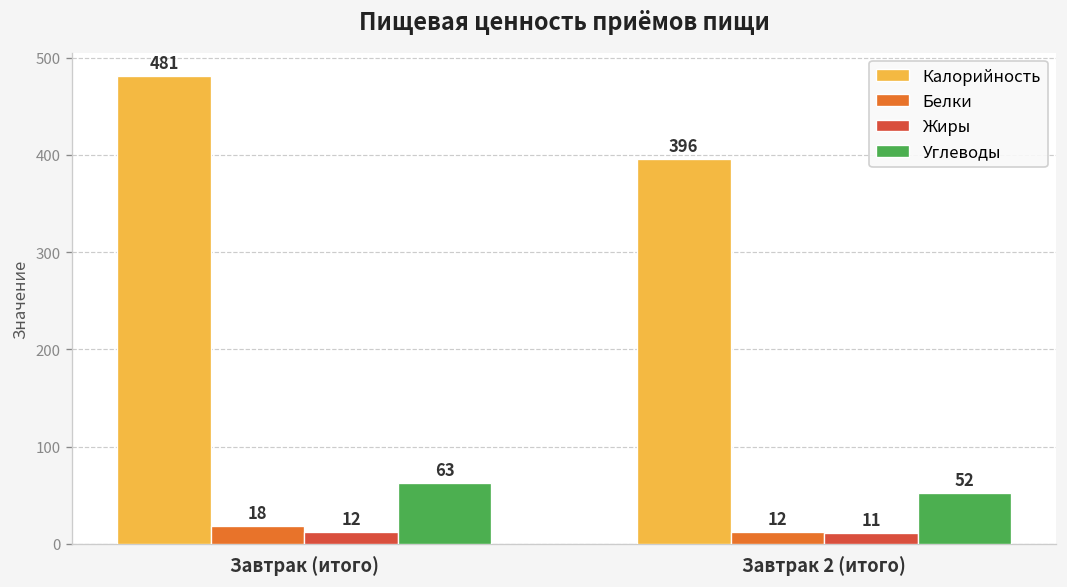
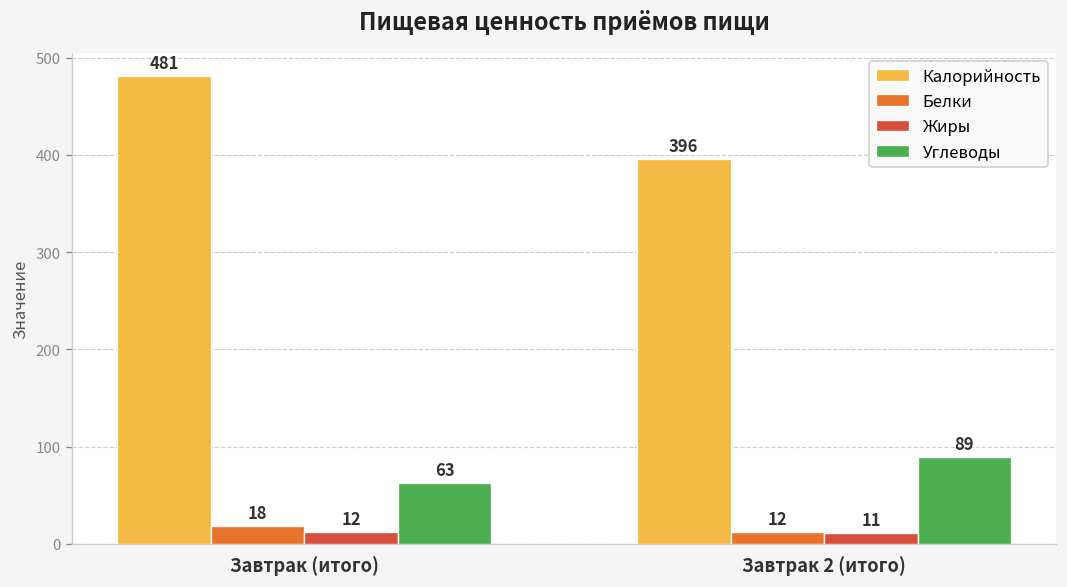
  {
    "Калорийность": {
      "Завтрак (итого)": 481,
      "Завтрак 2 (итого)": 396
    },
    "Углеводы": {
      "Завтрак (итого)": 63,
-     "Завтрак 2 (итого)": 52
+     "Завтрак 2 (итого)": 89
    }
  }
